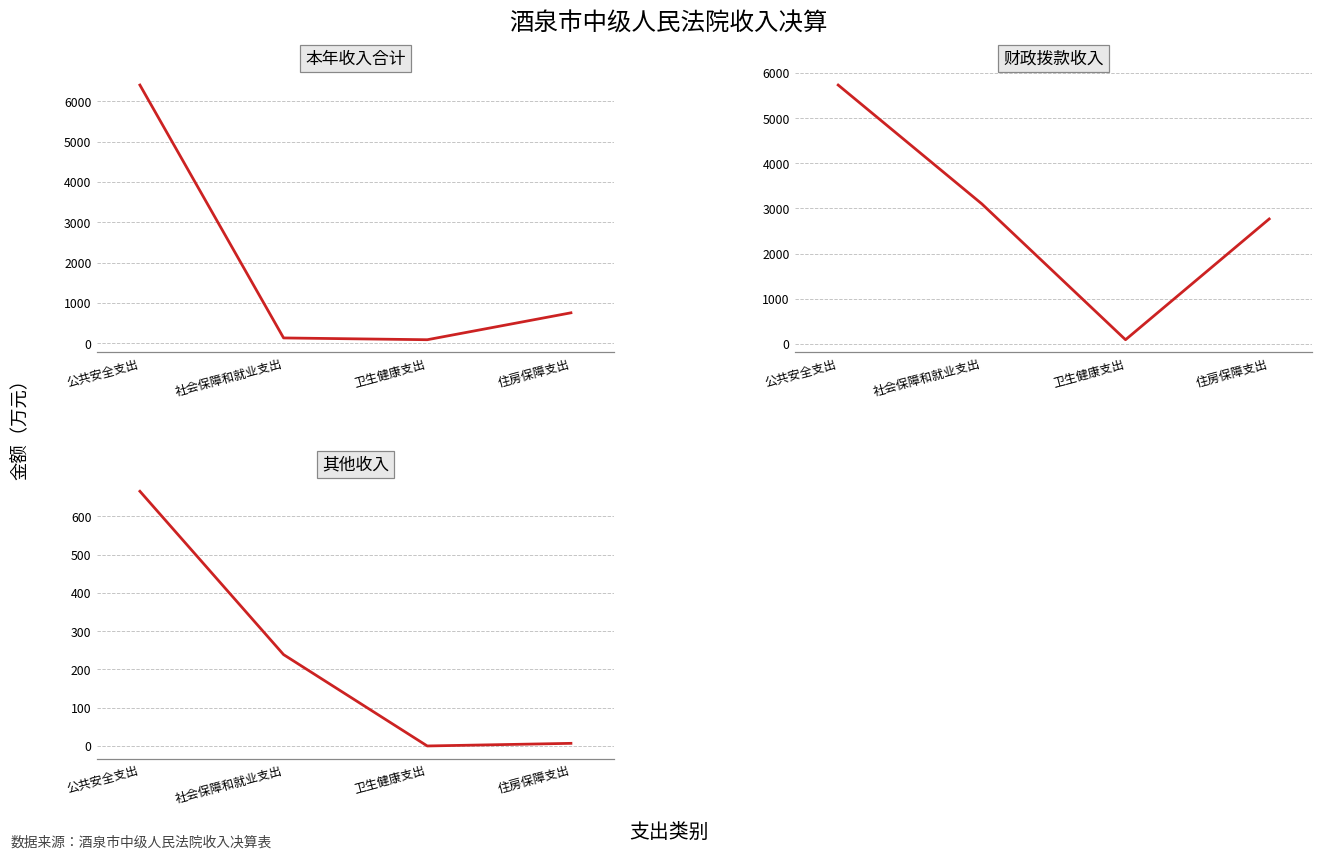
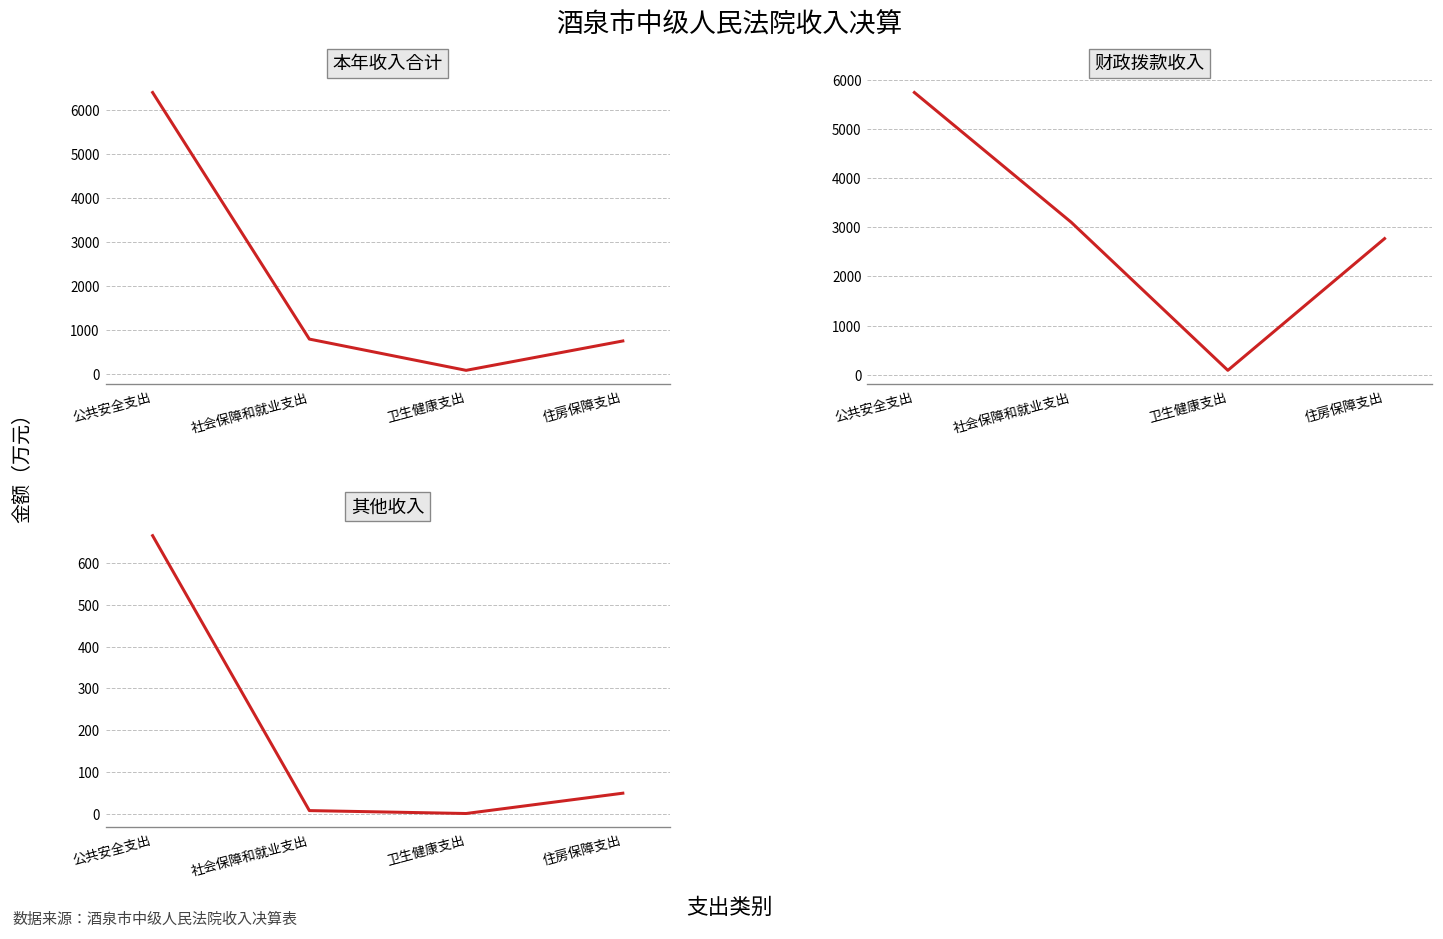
  {
    "本年收入合计": {
      "公共安全支出": 6400,
-     "社会保障和就业支出": 100,
+     "社会保障和就业支出": 800,
      "卫生健康支出": 100,
      "住房保障支出": 800
    },
    "财政拨款收入": {
      "公共安全支出": 5700,
      "社会保障和就业支出": 3100,
      "卫生健康支出": 100,
      "住房保障支出": 2800
    },
    "其他收入": {
      "公共安全支出": 670,
-     "社会保障和就业支出": 240,
+     "社会保障和就业支出": 10,
      "卫生健康支出": 0,
-     "住房保障支出": 10
+     "住房保障支出": 50
    }
  }
